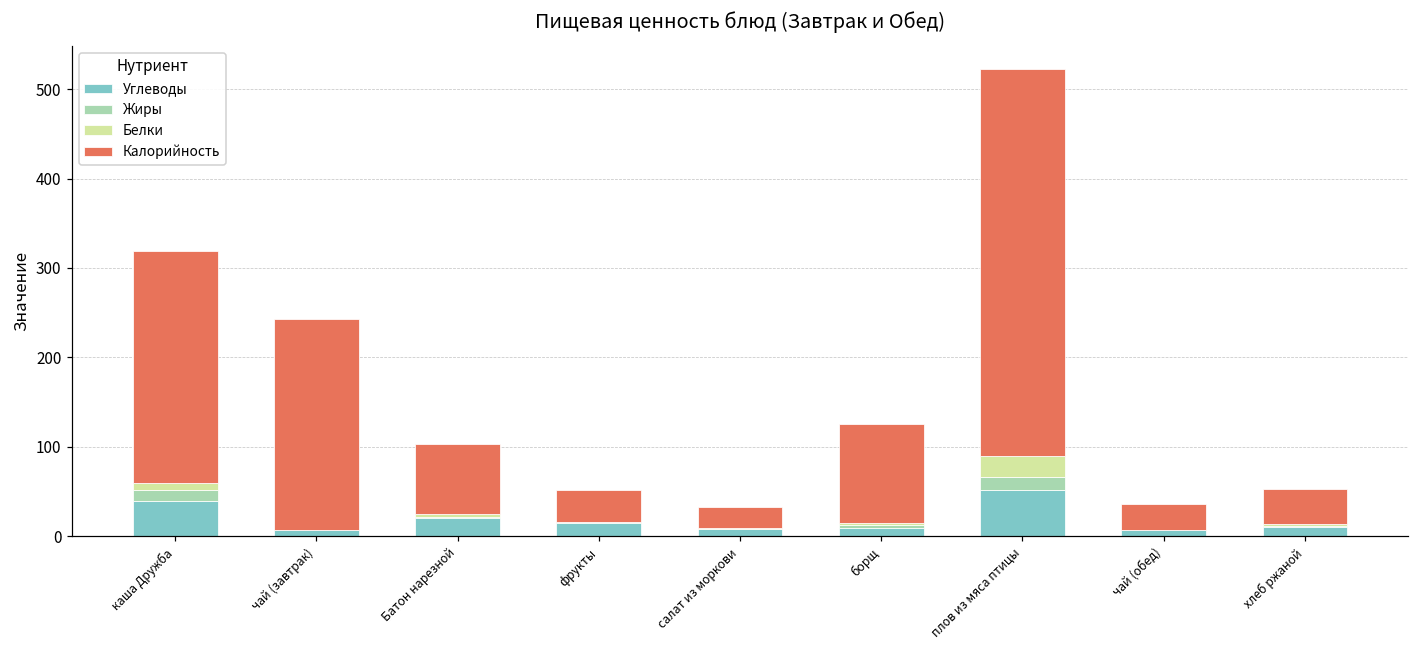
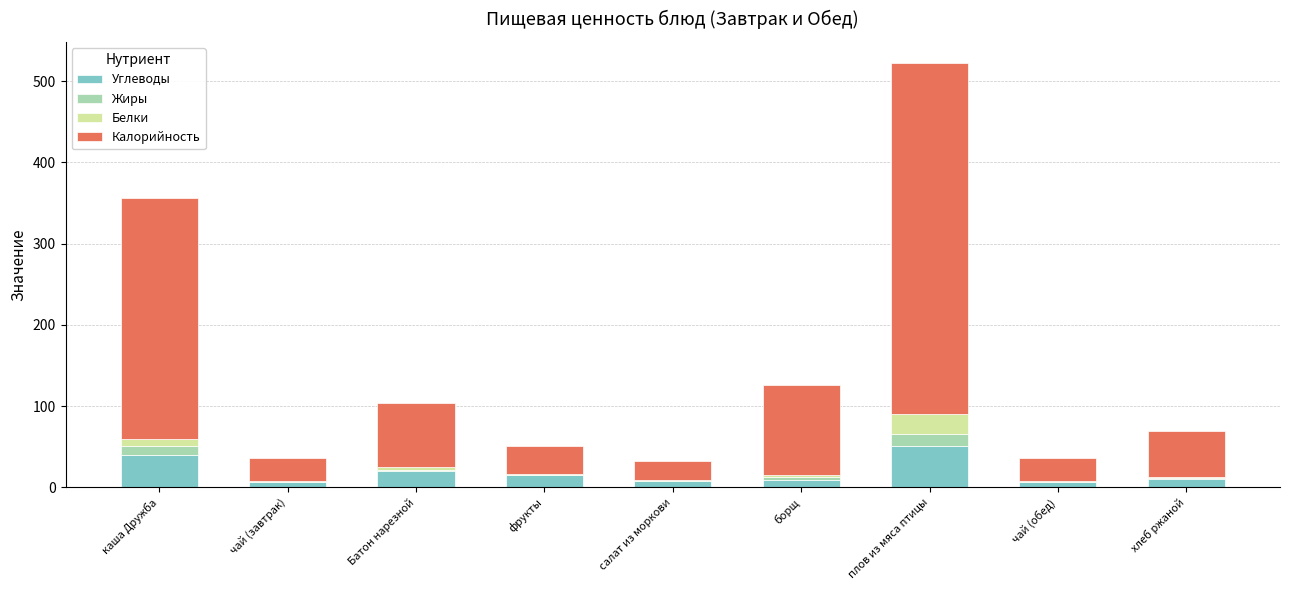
  {
    "Калорийность": {
-     "каша Дружба": 260,
-     "чай (завтрак)": 240,
+     "каша Дружба": 300,
+     "чай (завтрак)": 30,
      "Батон нарезной": 80,
      "фрукты": 40,
      "салат из моркови": 20,
      "борщ": 110,
      "плов из мяса птицы": 430,
      "чай (обед)": 30,
-     "хлеб ржаной": 40
+     "хлеб ржаной": 60
    }
  }
